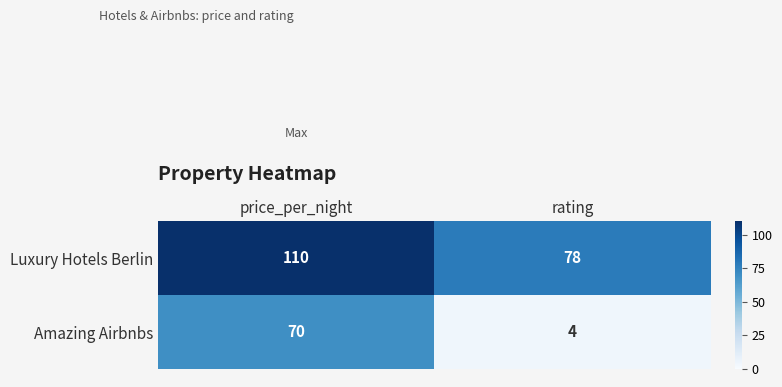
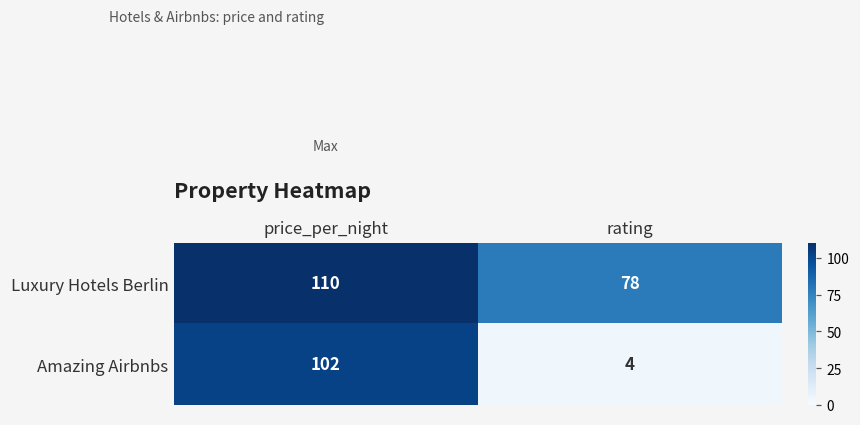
  {
    "Luxury Hotels Berlin": {
      "price_per_night": 110,
      "rating": 78
    },
    "Amazing Airbnbs": {
-     "price_per_night": 70,
+     "price_per_night": 102,
      "rating": 4
    }
  }
